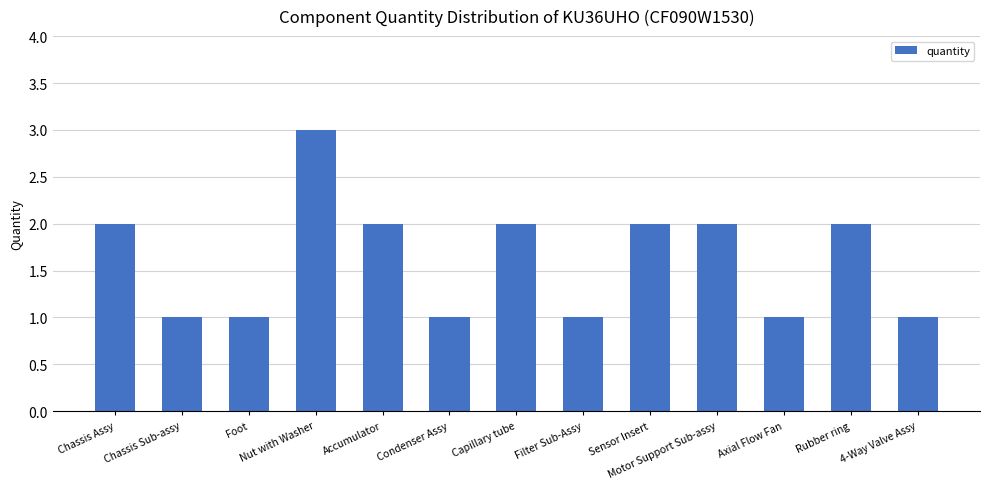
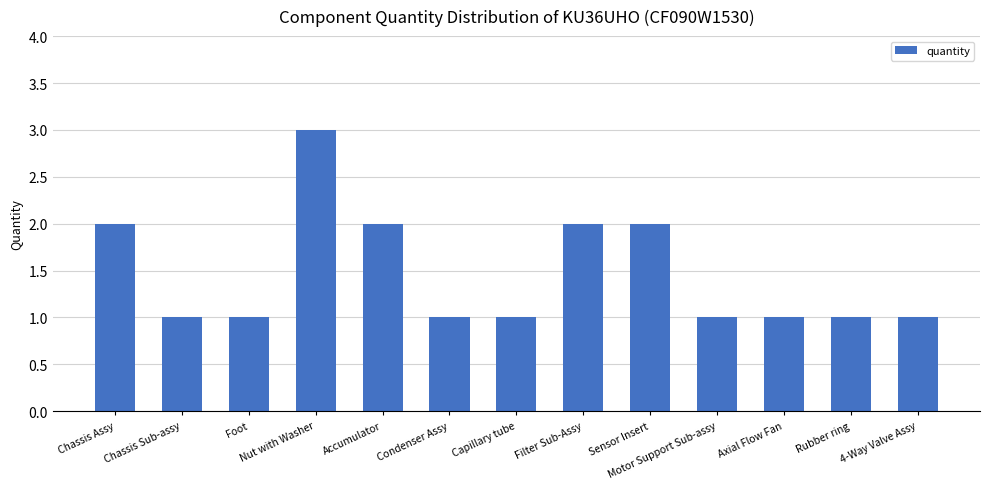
  {
    "Chassis Assy": 2,
    "Chassis Sub-assy": 1,
    "Foot": 1,
    "Nut with Washer": 3,
    "Accumulator": 2,
    "Condenser Assy": 1,
-   "Capillary tube": 2,
-   "Filter Sub-Assy": 1,
+   "Capillary tube": 1,
+   "Filter Sub-Assy": 2,
    "Sensor Insert": 2,
-   "Motor Support Sub-assy": 2,
+   "Motor Support Sub-assy": 1,
    "Axial Flow Fan": 1,
-   "Rubber ring": 2,
+   "Rubber ring": 1,
    "4-Way Valve Assy": 1
  }
